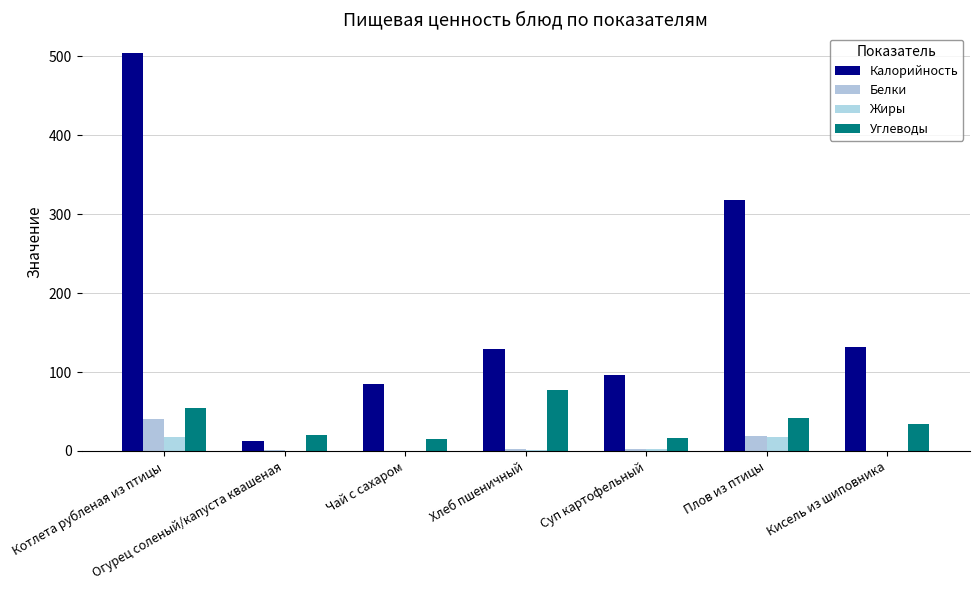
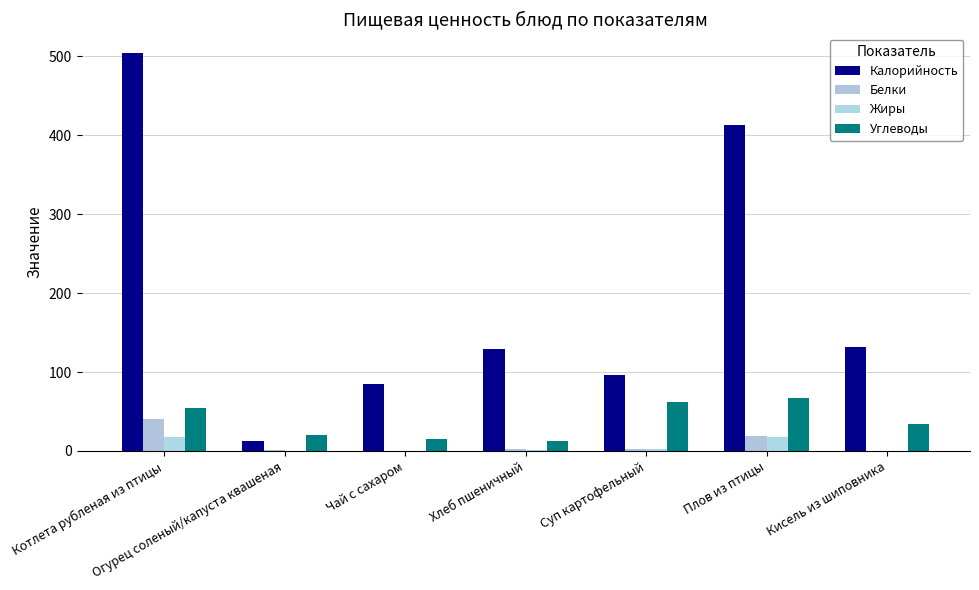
  {
    "Калорийность": {
      "Котлета рубленая из птицы": 500,
      "Огурец соленый/капуста квашеная": 10,
      "Чай с сахаром": 90,
      "Хлеб пшеничный": 130,
      "Суп картофельный": 100,
-     "Плов из птицы": 320,
+     "Плов из птицы": 410,
      "Кисель из шиповника": 130
    },
    "Углеводы": {
      "Котлета рубленая из птицы": 60,
      "Огурец соленый/капуста квашеная": 20,
      "Чай с сахаром": 20,
-     "Хлеб пшеничный": 80,
-     "Суп картофельный": 20,
-     "Плов из птицы": 40,
+     "Хлеб пшеничный": 10,
+     "Суп картофельный": 60,
+     "Плов из птицы": 70,
      "Кисель из шиповника": 30
    }
  }
